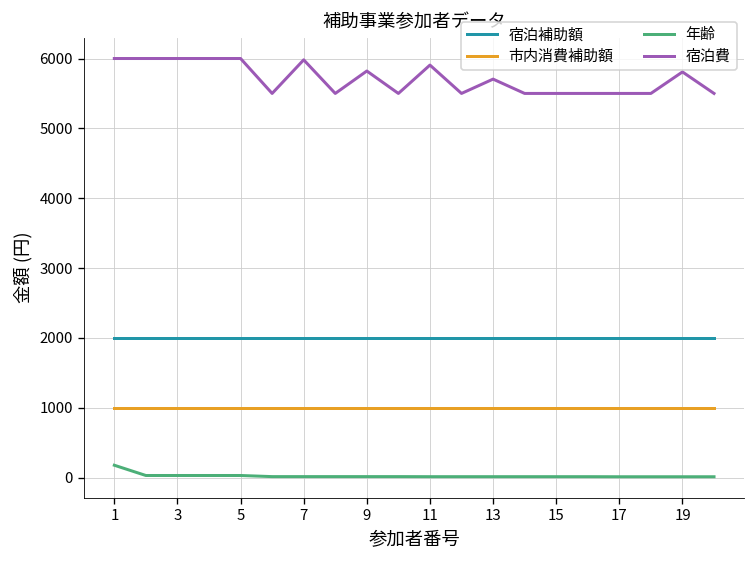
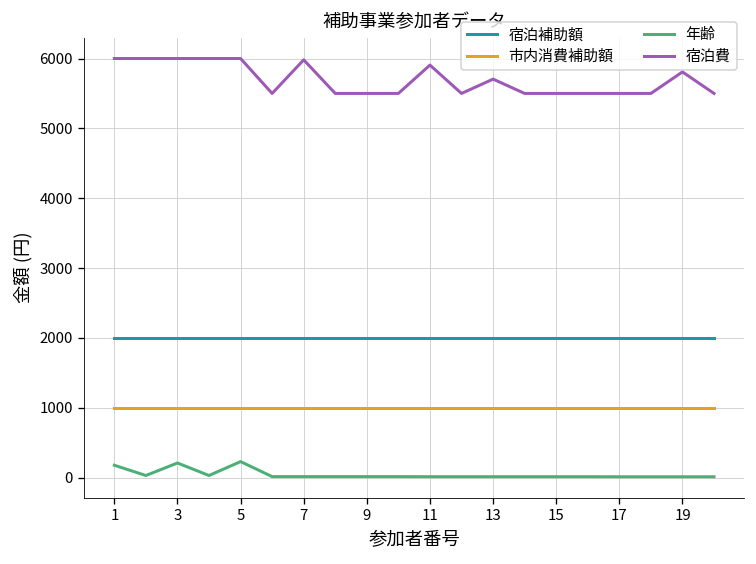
  {
    "宿泊補助額": {
      "1": 2000,
      "3": 2000,
      "5": 2000,
      "7": 2000,
      "9": 2000,
      "11": 2000,
      "13": 2000,
      "15": 2000,
      "17": 2000,
      "19": 2000
    },
    "市内消費補助額": {
      "1": 1000,
      "3": 1000,
      "5": 1000,
      "7": 1000,
      "9": 1000,
      "11": 1000,
      "13": 1000,
      "15": 1000,
      "17": 1000,
      "19": 1000
    },
    "年齢": {
      "1": 200,
-     "3": 0,
-     "5": 0,
+     "3": 200,
+     "5": 200,
      "7": 0,
      "9": 0,
      "11": 0,
      "13": 0,
      "15": 0,
      "17": 0,
      "19": 0
    },
    "宿泊費": {
      "1": 6000,
      "3": 6000,
      "5": 6000,
      "7": 6000,
-     "9": 5800,
+     "9": 5500,
      "11": 5900,
      "13": 5700,
      "15": 5500,
      "17": 5500
    }
  }
